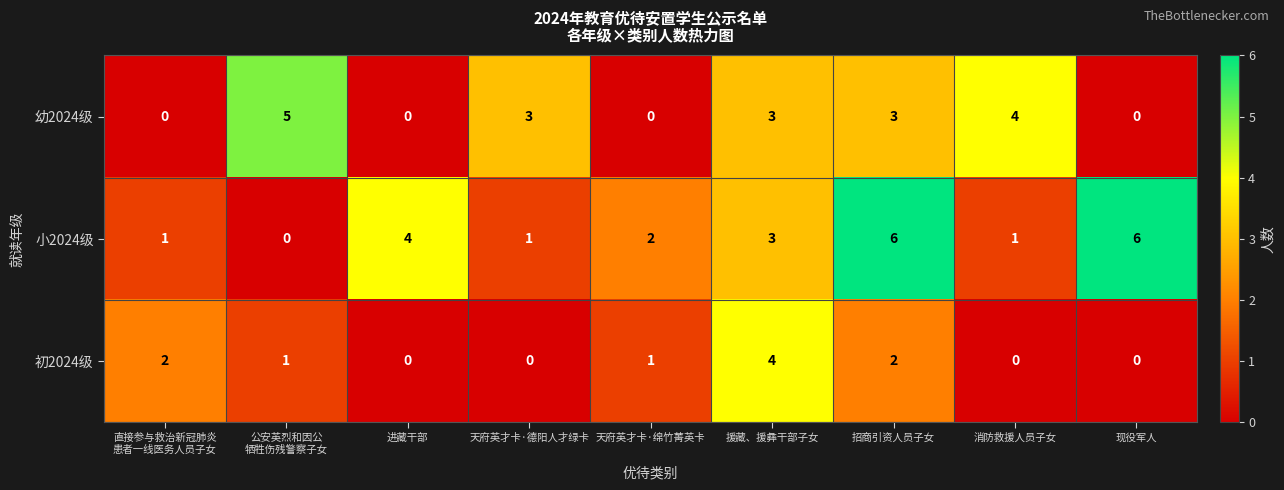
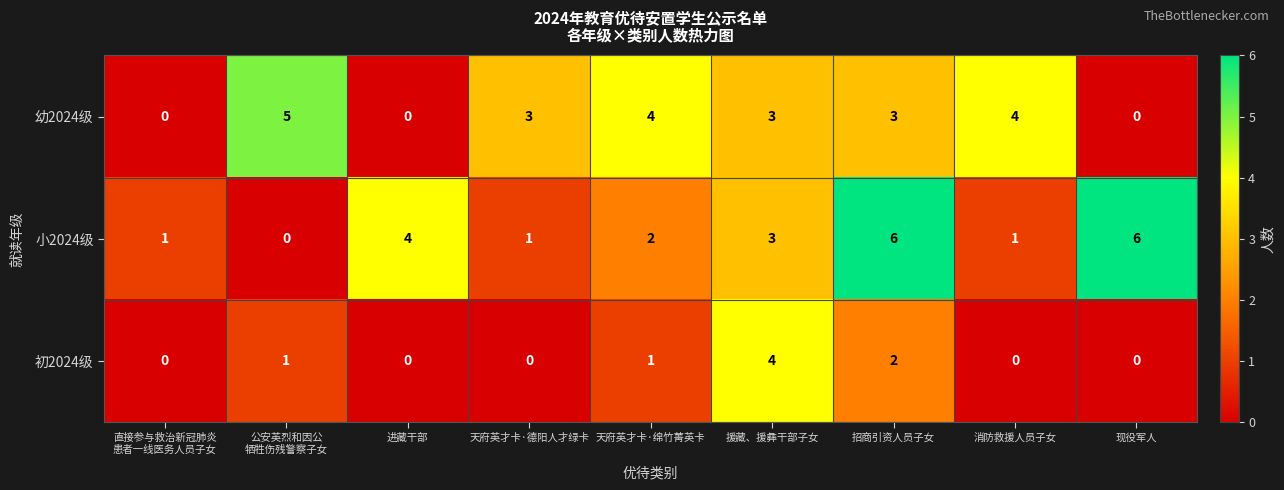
  {
    "幼2024级": {
      "直接参与救治新冠肺炎 患者一线医务人员子女": 0,
      "公安英烈和因公 牺牲伤残警察子女": 5,
      "进藏干部": 0,
      "天府英才卡·德阳人才绿卡": 3,
-     "天府英才卡·绵竹菁英卡": 0,
+     "天府英才卡·绵竹菁英卡": 4,
      "援藏、援彝干部子女": 3,
      "招商引资人员子女": 3,
      "消防救援人员子女": 4,
      "现役军人": 0
    },
    "小2024级": {
      "直接参与救治新冠肺炎 患者一线医务人员子女": 1,
      "公安英烈和因公 牺牲伤残警察子女": 0,
      "进藏干部": 4,
      "天府英才卡·德阳人才绿卡": 1,
      "天府英才卡·绵竹菁英卡": 2,
      "援藏、援彝干部子女": 3,
      "招商引资人员子女": 6,
      "消防救援人员子女": 1,
      "现役军人": 6
    },
    "初2024级": {
-     "直接参与救治新冠肺炎 患者一线医务人员子女": 2,
+     "直接参与救治新冠肺炎 患者一线医务人员子女": 0,
      "公安英烈和因公 牺牲伤残警察子女": 1,
      "进藏干部": 0,
      "天府英才卡·德阳人才绿卡": 0,
      "天府英才卡·绵竹菁英卡": 1,
      "援藏、援彝干部子女": 4,
      "招商引资人员子女": 2,
      "消防救援人员子女": 0,
      "现役军人": 0
    }
  }
